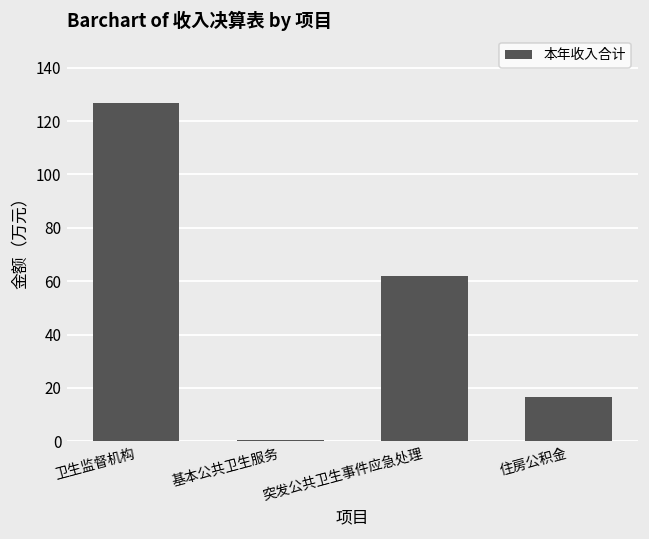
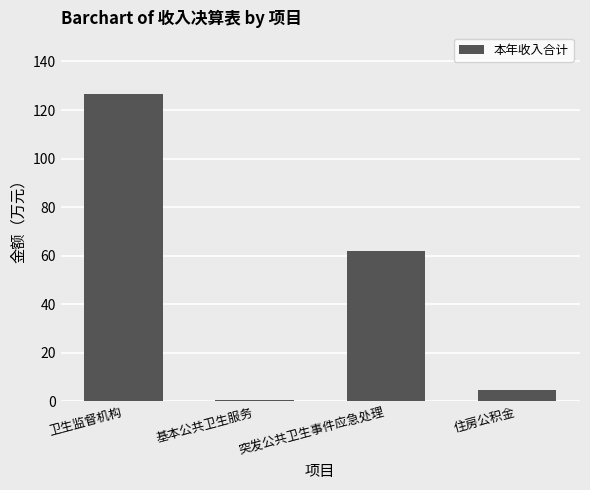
  {
    "卫生监督机构": 127,
    "突发公共卫生事件应急处理": 62,
-   "住房公积金": 17
+   "住房公积金": 4
  }
